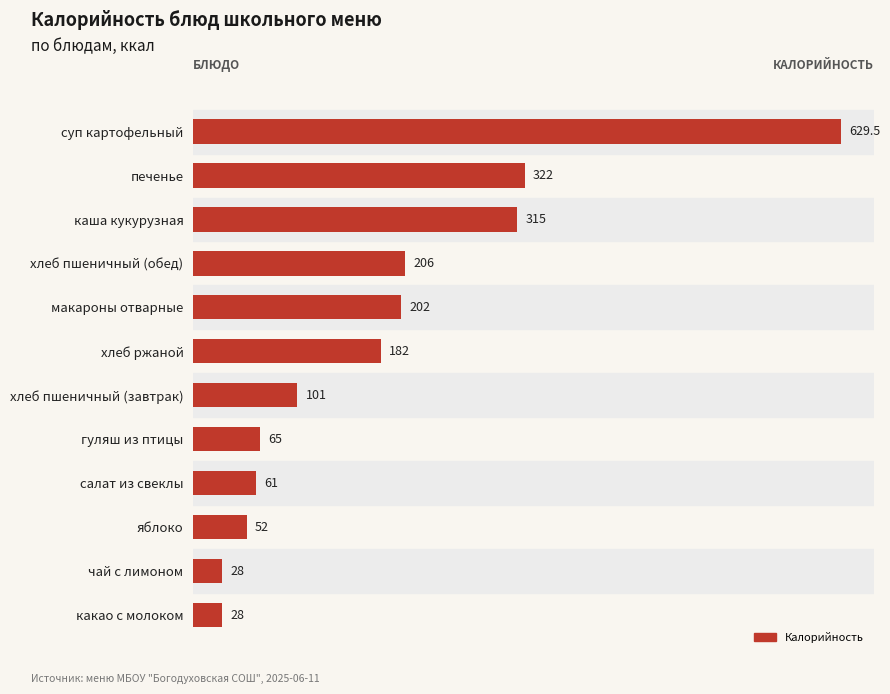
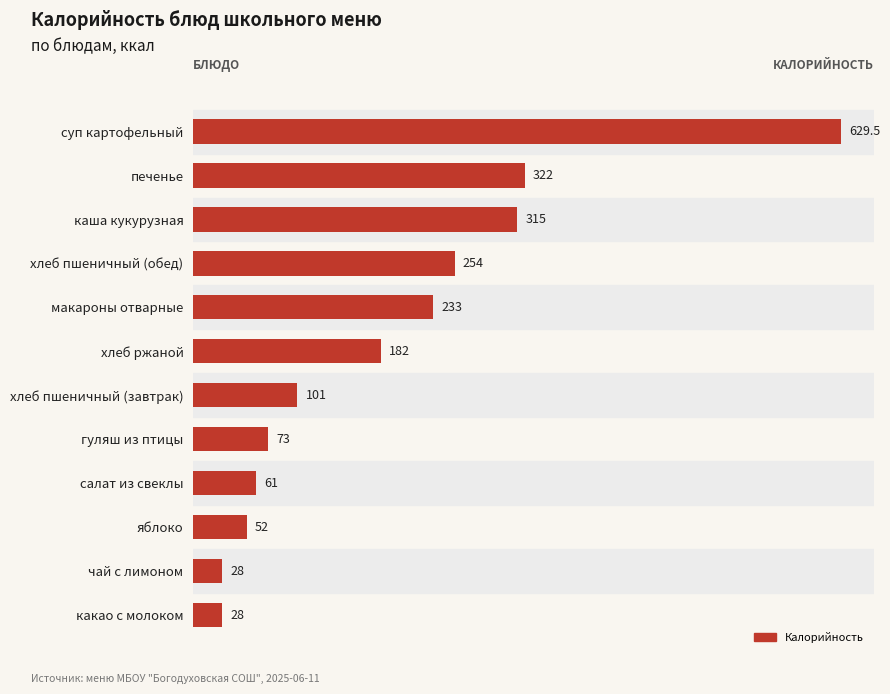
  {
    "суп картофельный": 629.5,
    "печенье": 322,
    "каша кукурузная": 315,
-   "хлеб пшеничный (обед)": 206,
-   "макароны отварные": 202,
+   "хлеб пшеничный (обед)": 254,
+   "макароны отварные": 233,
    "хлеб ржаной": 182,
    "хлеб пшеничный (завтрак)": 101,
-   "гуляш из птицы": 65,
+   "гуляш из птицы": 73,
    "салат из свеклы": 61,
    "яблоко": 52,
    "чай с лимоном": 28,
    "какао с молоком": 28
  }
